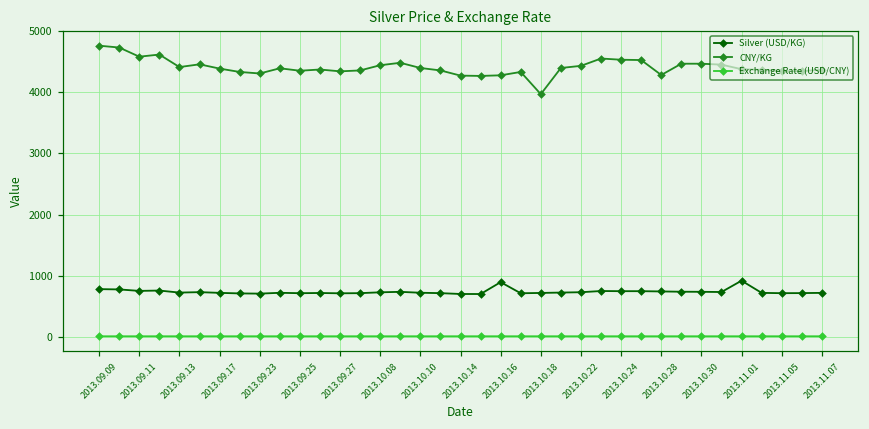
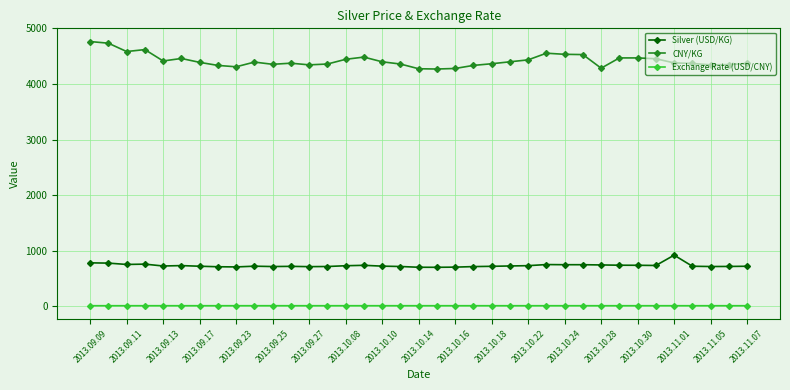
  {
    "Silver (USD/KG)": {
      "2013.09.09": 800,
      "2013.09.11": 700,
      "2013.09.13": 700,
      "2013.09.17": 700,
      "2013.09.23": 700,
      "2013.09.25": 700,
      "2013.09.27": 700,
      "2013.10.08": 700,
      "2013.10.10": 700,
      "2013.10.14": 700,
-     "2013.10.16": 900,
+     "2013.10.16": 700,
      "2013.10.18": 700,
      "2013.10.22": 700,
      "2013.10.24": 700,
      "2013.10.28": 700,
      "2013.10.30": 700,
      "2013.11.01": 900,
      "2013.11.05": 700,
      "2013.11.07": 700
    },
    "CNY/KG": {
      "2013.09.09": 4800,
      "2013.09.11": 4600,
      "2013.09.13": 4400,
      "2013.09.17": 4400,
      "2013.09.23": 4300,
      "2013.09.25": 4400,
      "2013.09.27": 4300,
      "2013.10.08": 4400,
      "2013.10.10": 4400,
      "2013.10.14": 4300,
      "2013.10.16": 4300,
-     "2013.10.18": 4000,
+     "2013.10.18": 4400,
      "2013.10.22": 4400,
      "2013.10.24": 4500,
      "2013.10.28": 4300,
      "2013.10.30": 4500
    },
    "Exchange Rate (USD/CNY)": {
      "2013.09.09": 0,
      "2013.09.11": 0,
      "2013.09.13": 0,
      "2013.09.17": 0,
      "2013.09.23": 0,
      "2013.09.25": 0,
      "2013.09.27": 0,
      "2013.10.08": 0,
      "2013.10.10": 0,
      "2013.10.14": 0,
      "2013.10.16": 0,
      "2013.10.18": 0,
      "2013.10.22": 0,
      "2013.10.24": 0,
      "2013.10.28": 0,
      "2013.10.30": 0,
      "2013.11.01": 0,
      "2013.11.05": 0,
      "2013.11.07": 0
    }
  }
